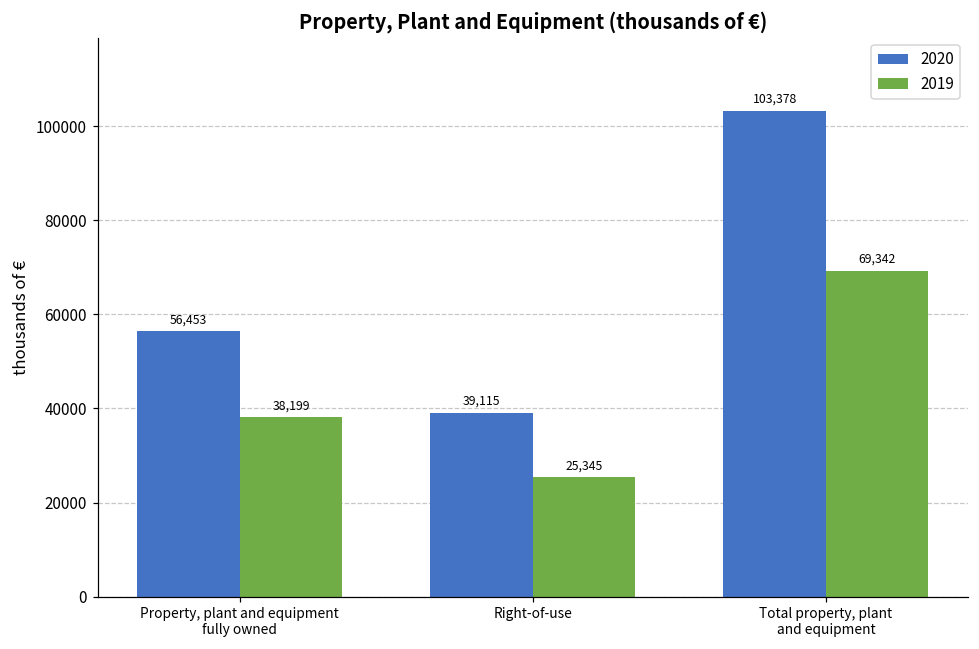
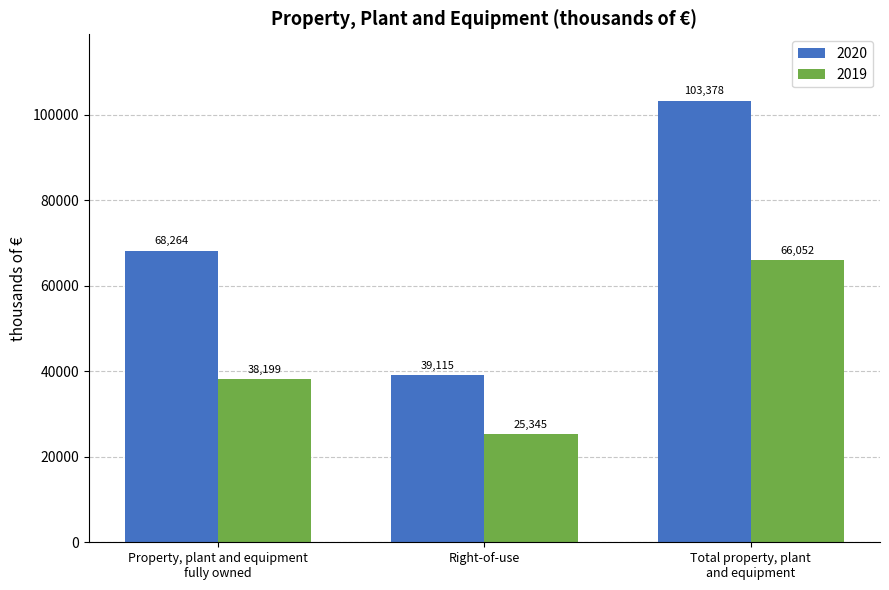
  {
    "2020": {
-     "Property, plant and equipment fully owned": "56,453",
+     "Property, plant and equipment fully owned": "68,264",
      "Right-of-use": "39,115",
      "Total property, plant and equipment": "103,378"
    },
    "2019": {
      "Property, plant and equipment fully owned": "38,199",
      "Right-of-use": "25,345",
-     "Total property, plant and equipment": "69,342"
+     "Total property, plant and equipment": "66,052"
    }
  }
